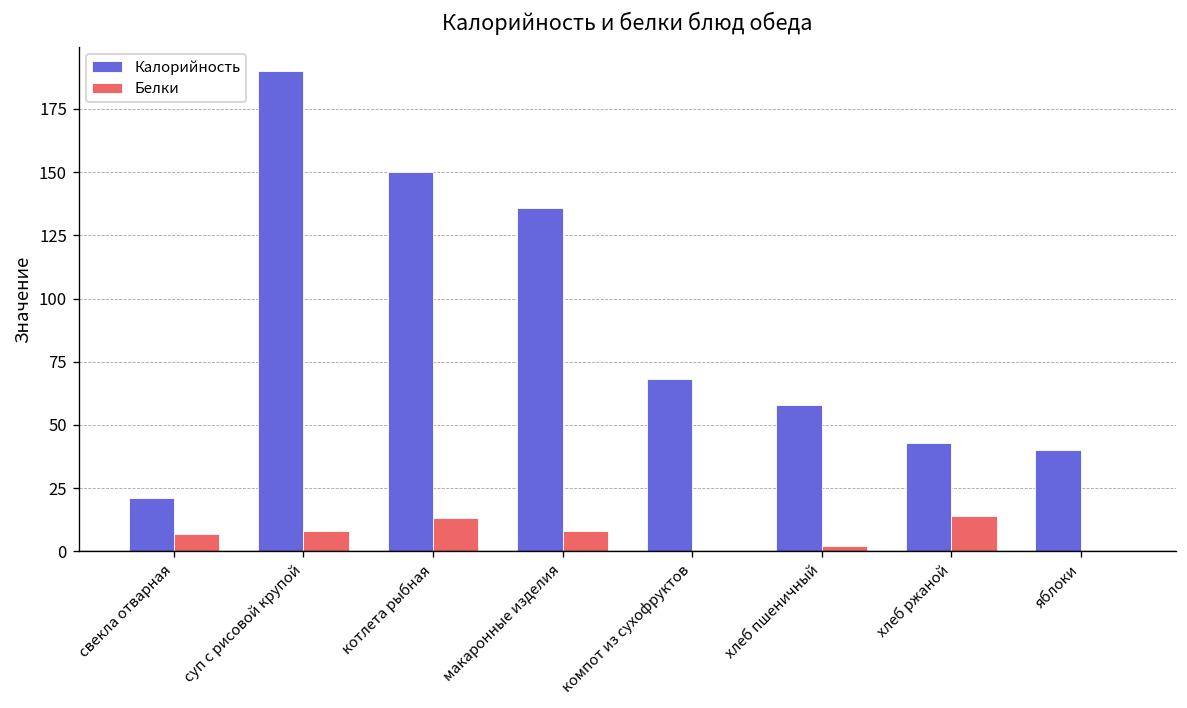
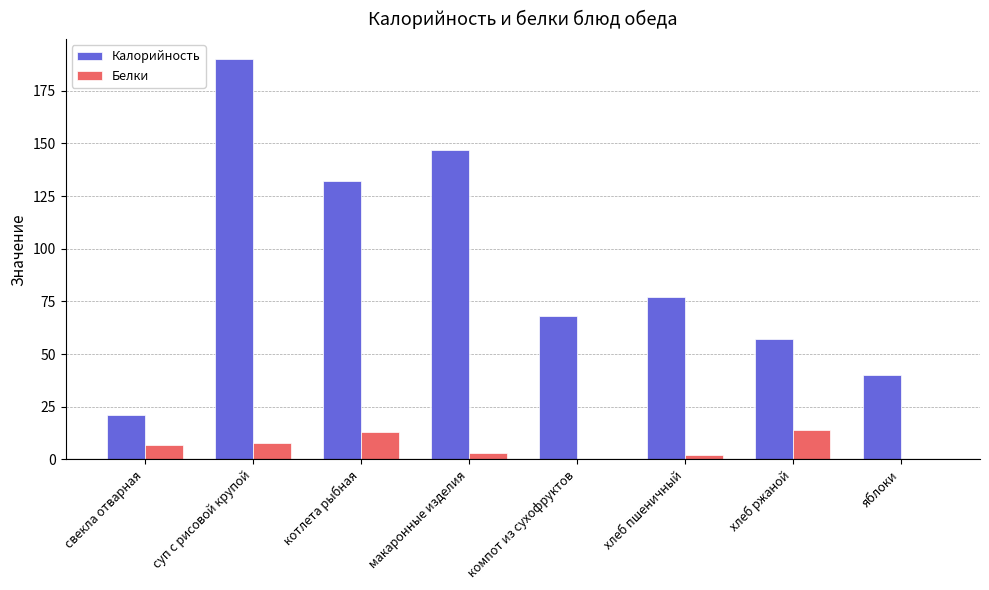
  {
    "Калорийность": {
      "свекла отварная": 21,
      "суп с рисовой крупой": 190,
-     "котлета рыбная": 150,
-     "макаронные изделия": 136,
+     "котлета рыбная": 132,
+     "макаронные изделия": 147,
      "компот из сухофруктов": 68,
-     "хлеб пшеничный": 58,
-     "хлеб ржаной": 43,
+     "хлеб пшеничный": 77,
+     "хлеб ржаной": 57,
      "яблоки": 40
    },
    "Белки": {
      "свекла отварная": 7,
      "суп с рисовой крупой": 8,
      "котлета рыбная": 13,
-     "макаронные изделия": 8,
+     "макаронные изделия": 3,
      "компот из сухофруктов": 0,
      "хлеб пшеничный": 2,
      "хлеб ржаной": 14,
      "яблоки": 0
    }
  }
